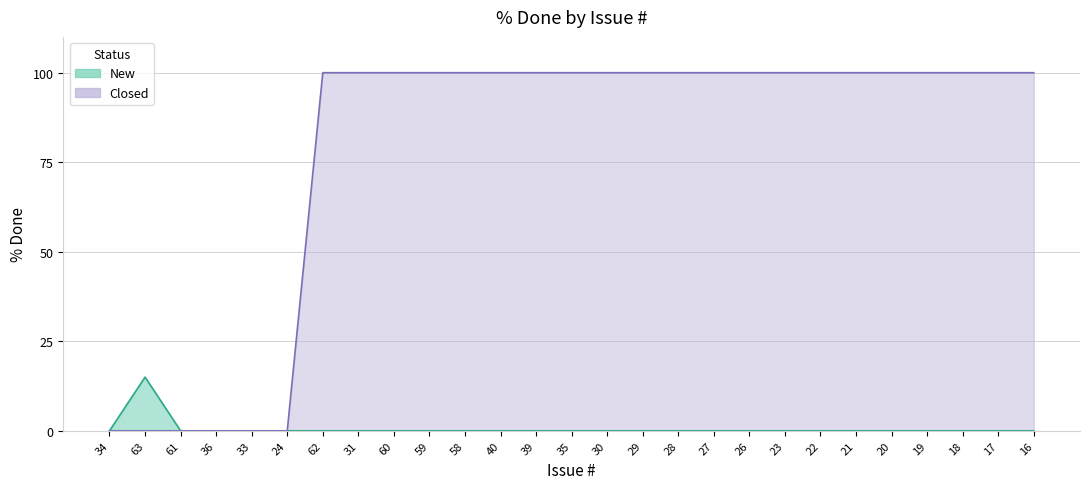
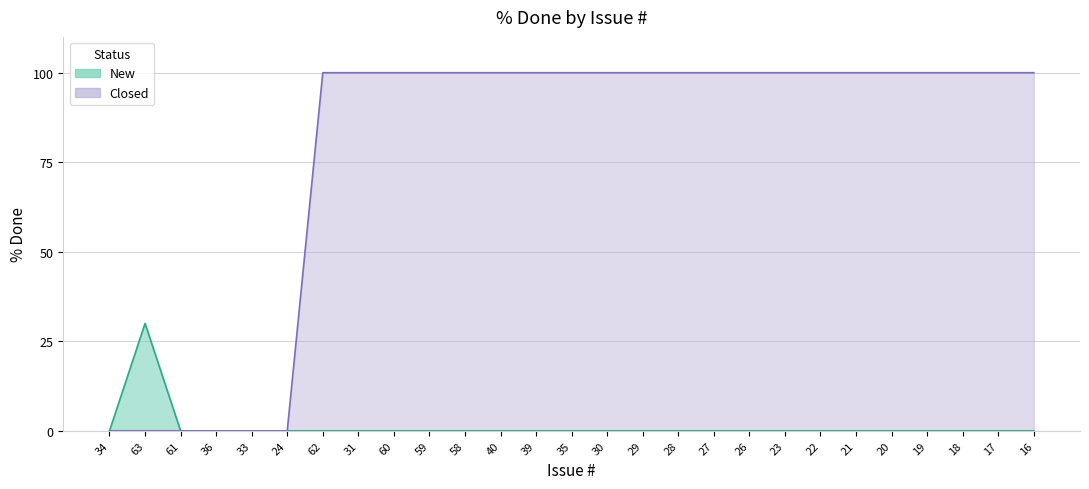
  {
    "New": {
-     "63": 15,
+     "63": 30,
      "62": 0,
      "31": 0,
      "60": 0,
      "59": 0,
      "58": 0,
      "40": 0,
      "39": 0,
      "35": 0,
      "30": 0,
      "29": 0,
      "28": 0,
      "27": 0,
      "26": 0,
      "23": 0,
      "22": 0,
      "21": 0,
      "20": 0,
      "19": 0,
      "18": 0,
      "17": 0,
      "16": 0
    },
    "Closed": {
      "63": 0,
      "62": 100,
      "31": 100,
      "60": 100,
      "59": 100,
      "58": 100,
      "40": 100,
      "39": 100,
      "35": 100,
      "30": 100,
      "29": 100,
      "28": 100,
      "27": 100,
      "26": 100,
      "23": 100,
      "22": 100,
      "21": 100,
      "20": 100,
      "19": 100,
      "18": 100,
      "17": 100,
      "16": 100
    }
  }
